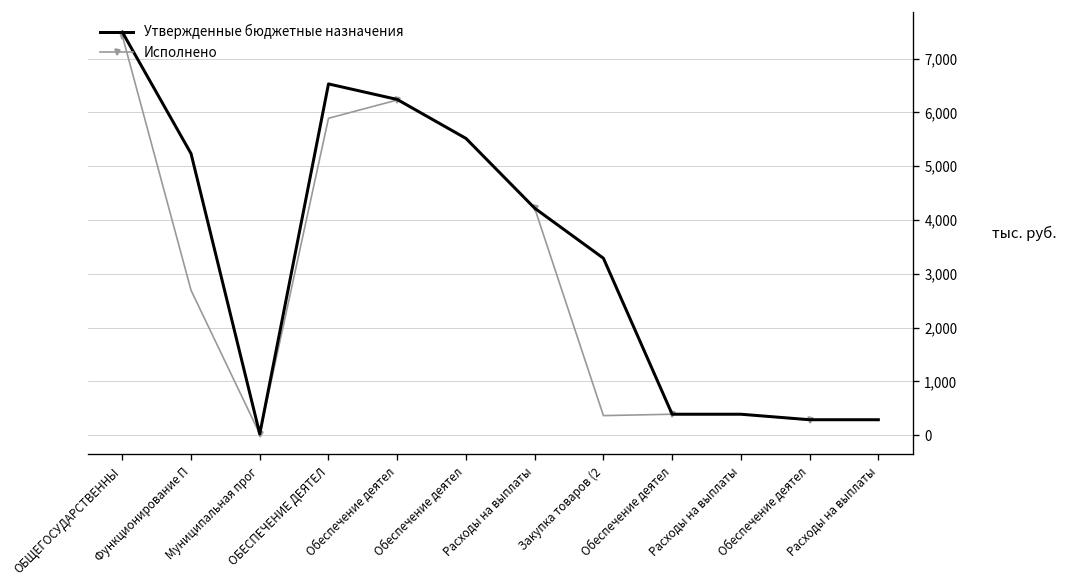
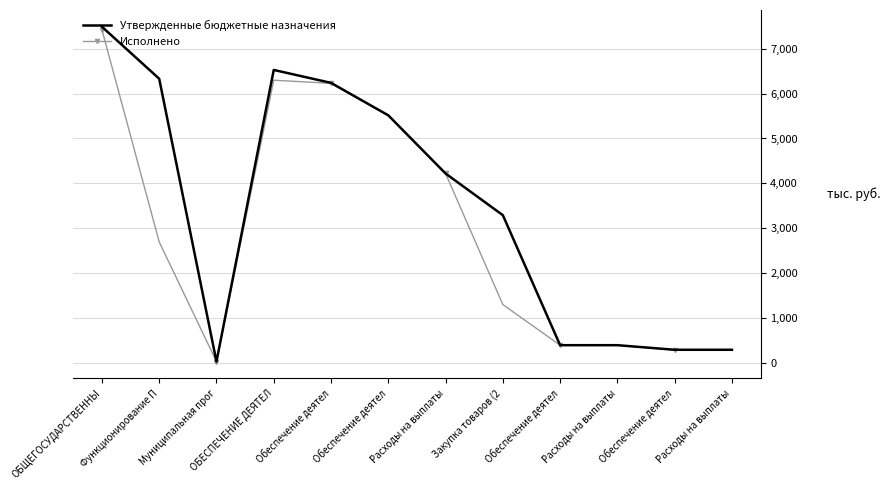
  {
    "Утвержденные бюджетные назначения": {
      "ОБЩЕГОСУДАРСТВЕННЫ": "7,500",
-     "Функционирование П": "5,200",
+     "Функционирование П": "6,300",
      "ОБЕСПЕЧЕНИЕ ДЕЯТЕЛ": "6,500",
      "Закупка товаров (2": "3,300"
    },
    "Исполнено": {
      "ОБЩЕГОСУДАРСТВЕННЫ": "7,400",
      "Функционирование П": "2,700",
-     "ОБЕСПЕЧЕНИЕ ДЕЯТЕЛ": "5,900",
-     "Закупка товаров (2": "400"
+     "ОБЕСПЕЧЕНИЕ ДЕЯТЕЛ": "6,300",
+     "Закупка товаров (2": "1,300"
    }
  }
